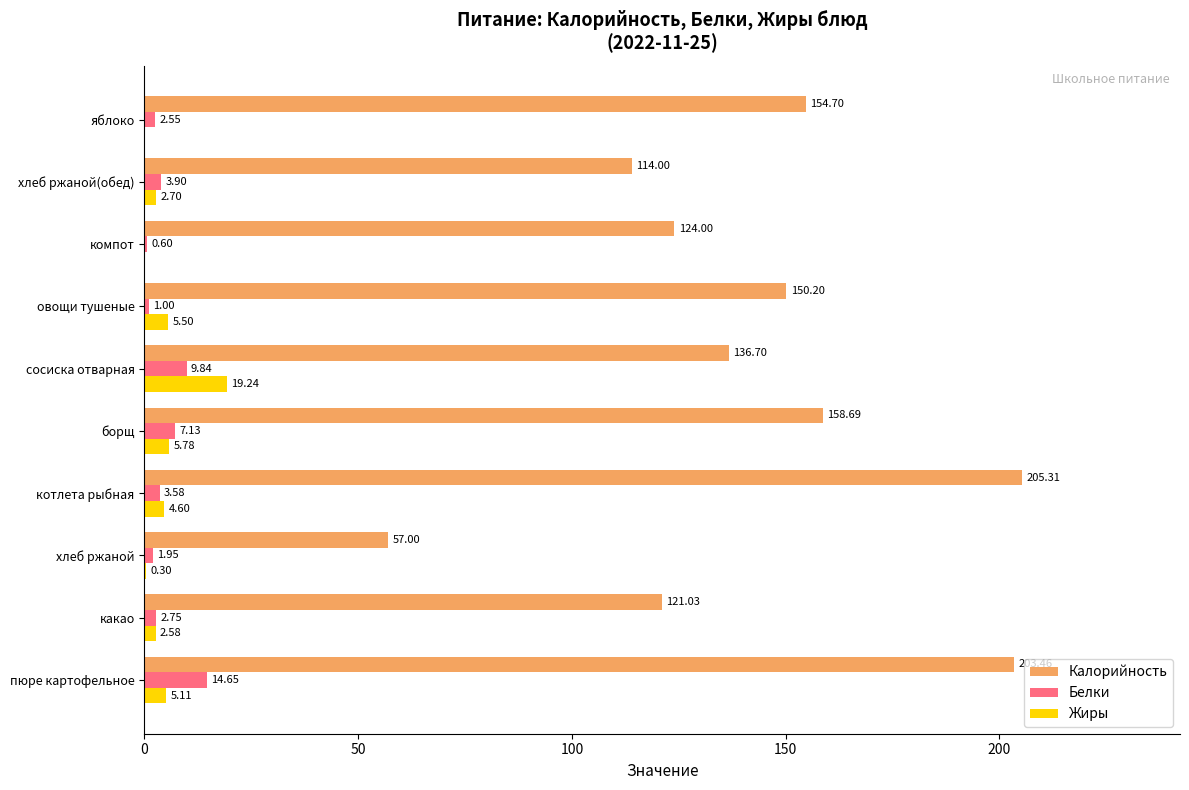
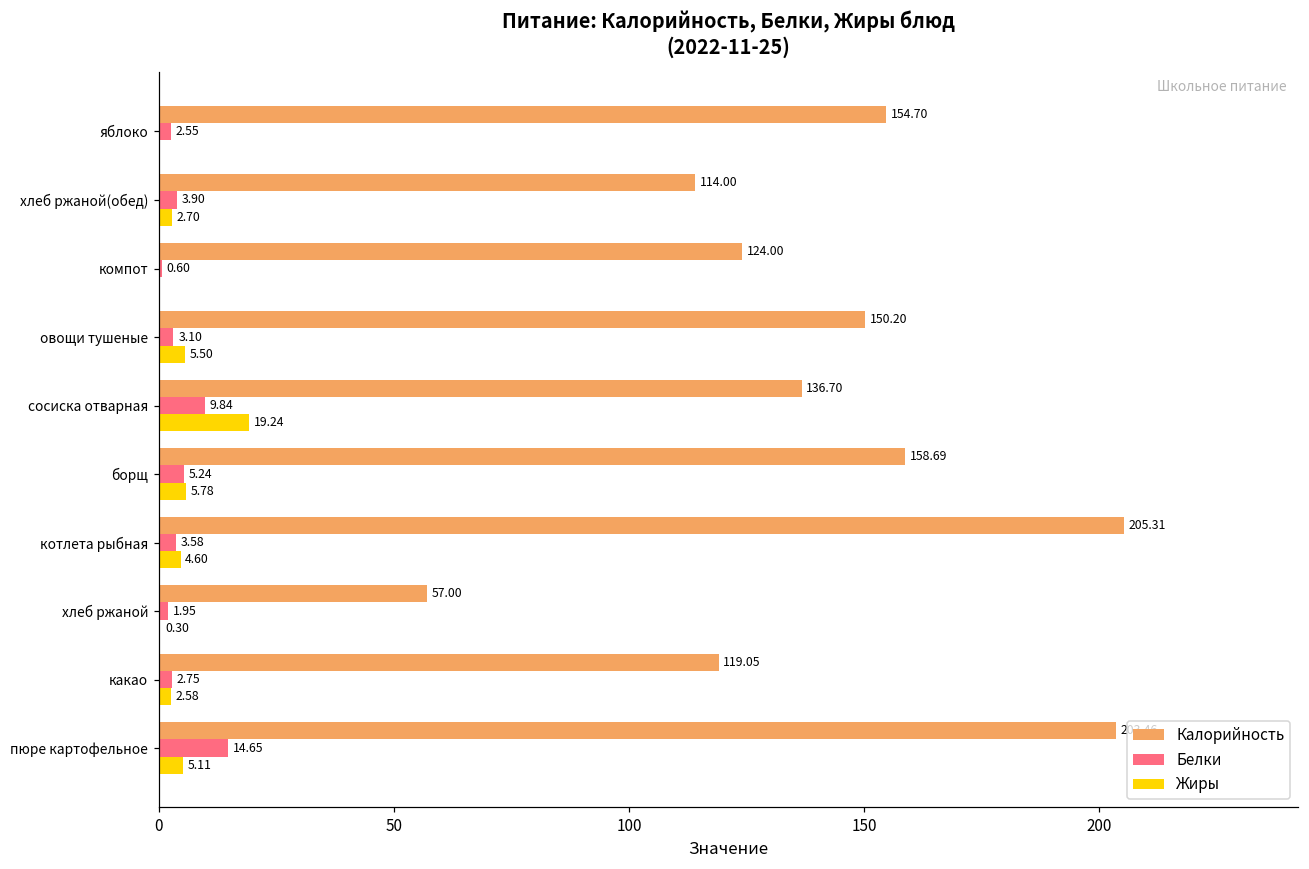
  {
    "Калорийность": {
      "яблоко": 154.70,
      "хлеб ржаной(обед)": 114.00,
      "компот": 124.00,
      "овощи тушеные": 150.20,
      "сосиска отварная": 136.70,
      "борщ": 158.69,
      "котлета рыбная": 205.31,
      "хлеб ржаной": 57.00,
-     "какао": 121.03
+     "какао": 119.05
    },
    "Белки": {
      "яблоко": 2.55,
      "хлеб ржаной(обед)": 3.90,
      "компот": 0.60,
-     "овощи тушеные": 1.00,
+     "овощи тушеные": 3.10,
      "сосиска отварная": 9.84,
-     "борщ": 7.13,
+     "борщ": 5.24,
      "котлета рыбная": 3.58,
      "хлеб ржаной": 1.95,
      "какао": 2.75,
      "пюре картофельное": 14.65
    },
    "Жиры": {
      "хлеб ржаной(обед)": 2.70,
      "овощи тушеные": 5.50,
      "сосиска отварная": 19.24,
      "борщ": 5.78,
      "котлета рыбная": 4.60,
      "хлеб ржаной": 0.30,
      "какао": 2.58,
      "пюре картофельное": 5.11
    }
  }
